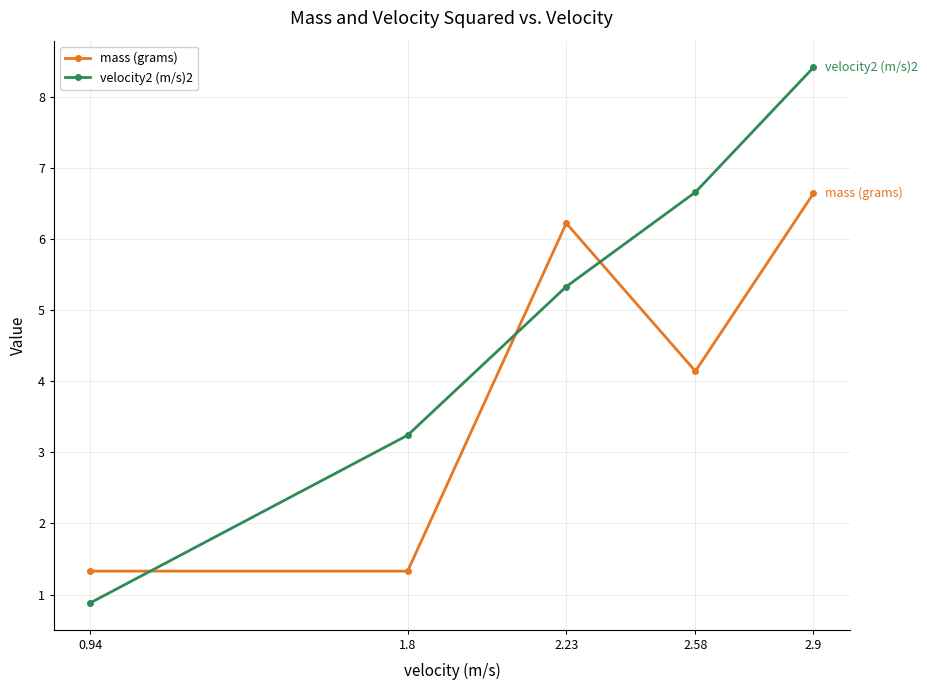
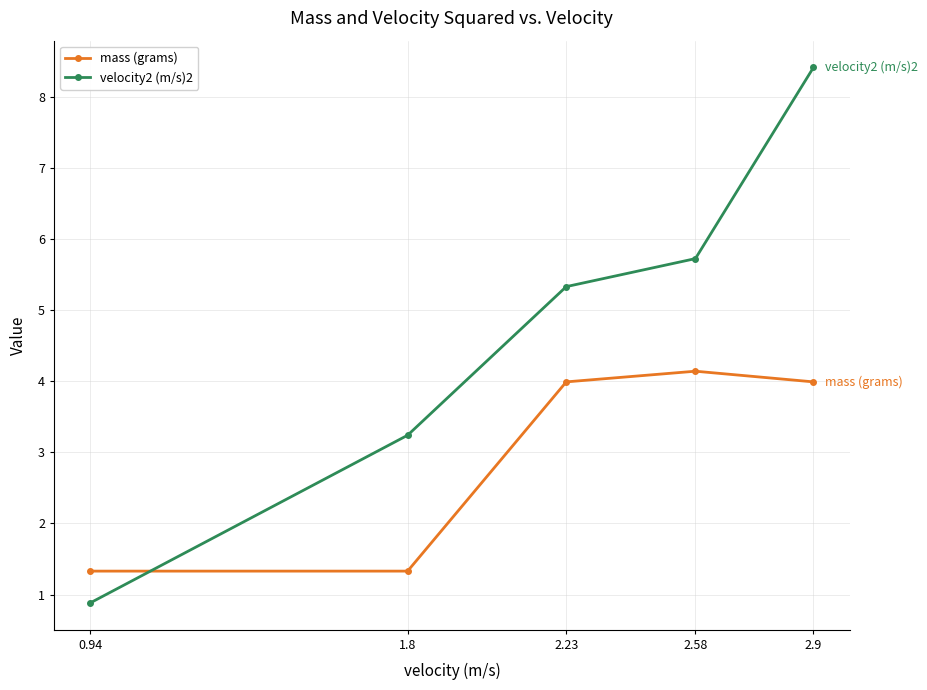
  {
    "mass (grams)": {
      "0.94": 1.3,
      "1.8": 1.3,
-     "2.23": 6.2,
+     "2.23": 4.0,
      "2.58": 4.1,
-     "2.9": 6.6
+     "2.9": 4.0
    },
    "velocity2 (m/s)2": {
      "0.94": 0.9,
      "1.8": 3.2,
      "2.23": 5.3,
-     "2.58": 6.7
+     "2.58": 5.7
    }
  }
